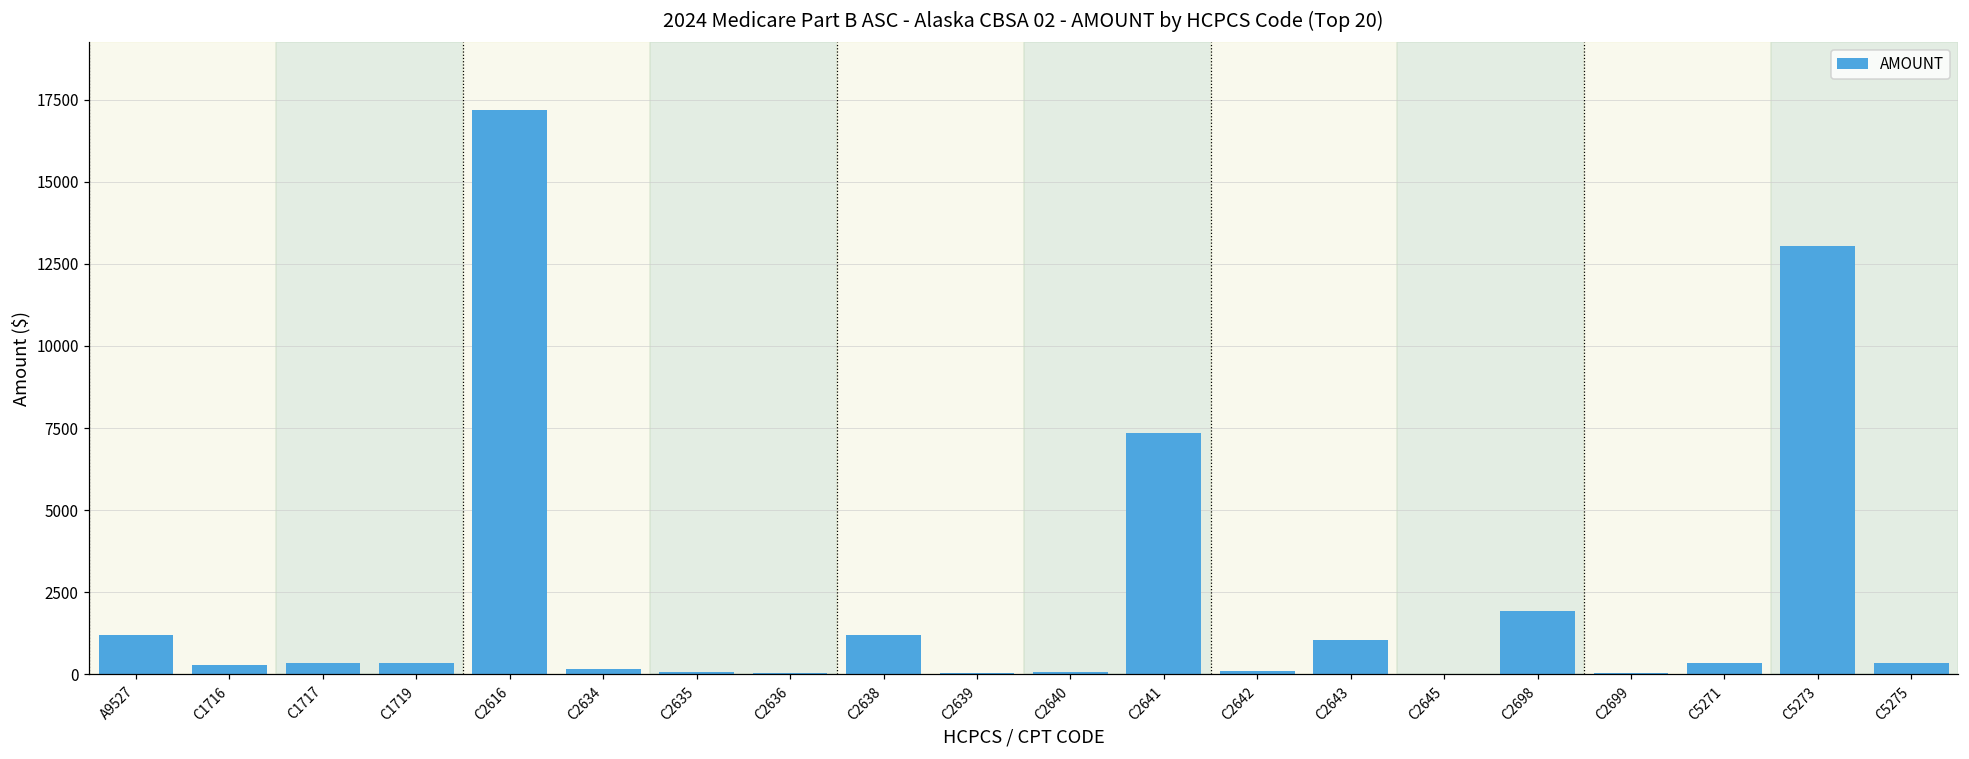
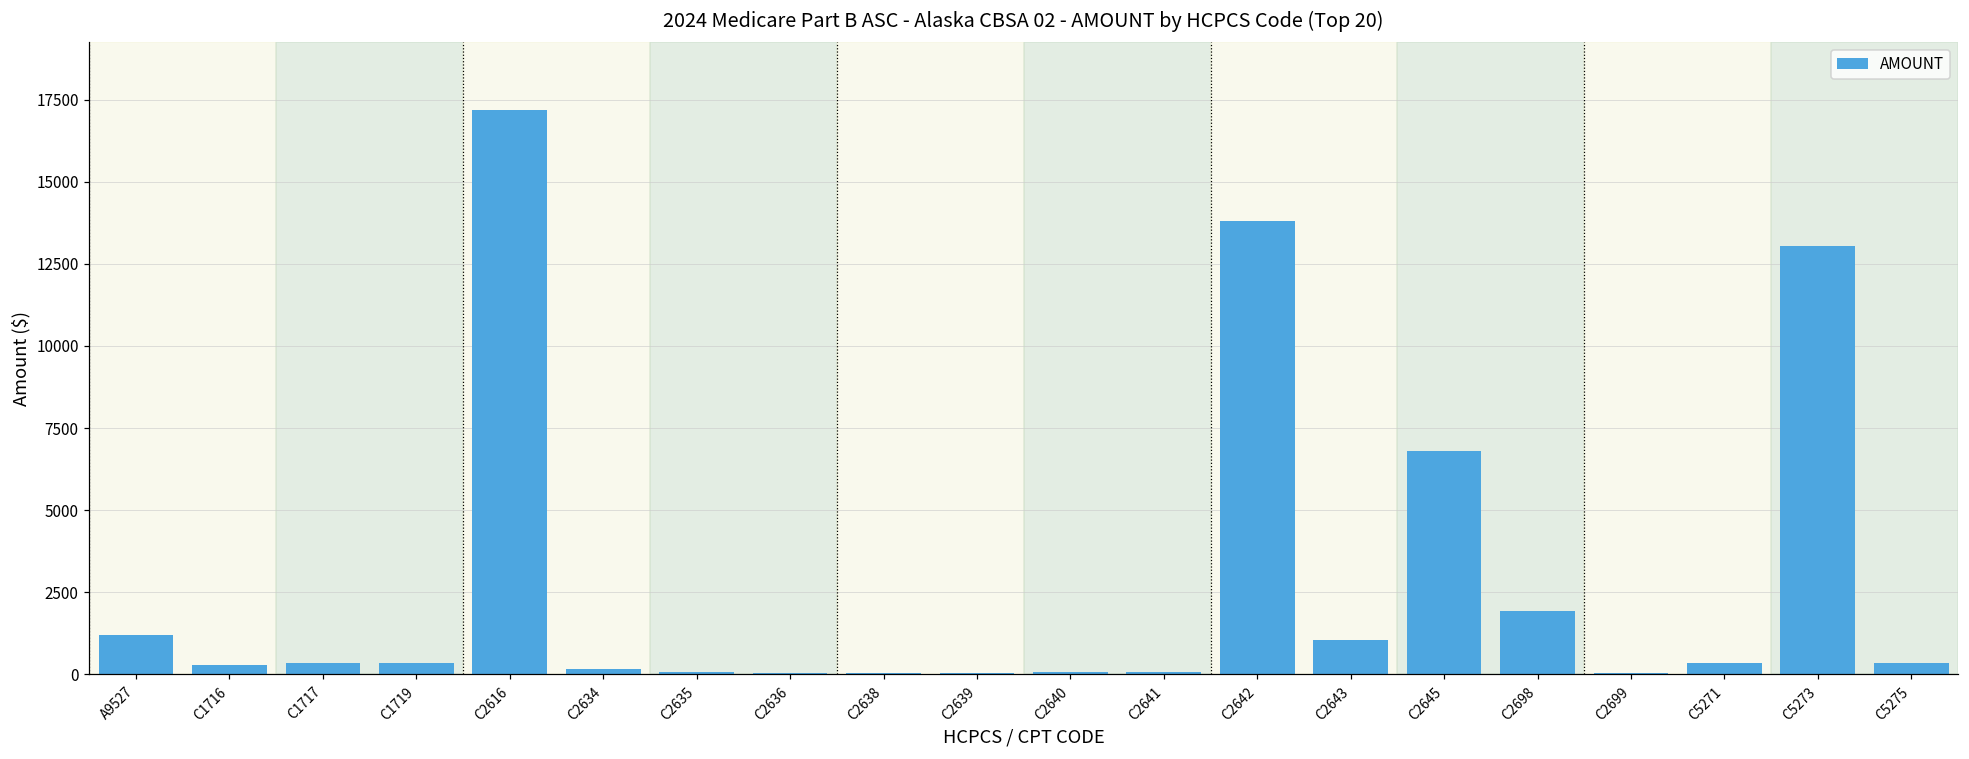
  {
    "A9527": 1200,
    "C1716": 300,
    "C1717": 300,
    "C1719": 300,
    "C2616": 17200,
    "C2634": 200,
-   "C2638": 1200,
-   "C2641": 7400,
-   "C2642": 100,
+   "C2638": 0,
+   "C2641": 100,
+   "C2642": 13800,
    "C2643": 1000,
-   "C2645": 0,
+   "C2645": 6800,
    "C2698": 1900,
    "C5271": 400,
    "C5273": 13000,
    "C5275": 400
  }
